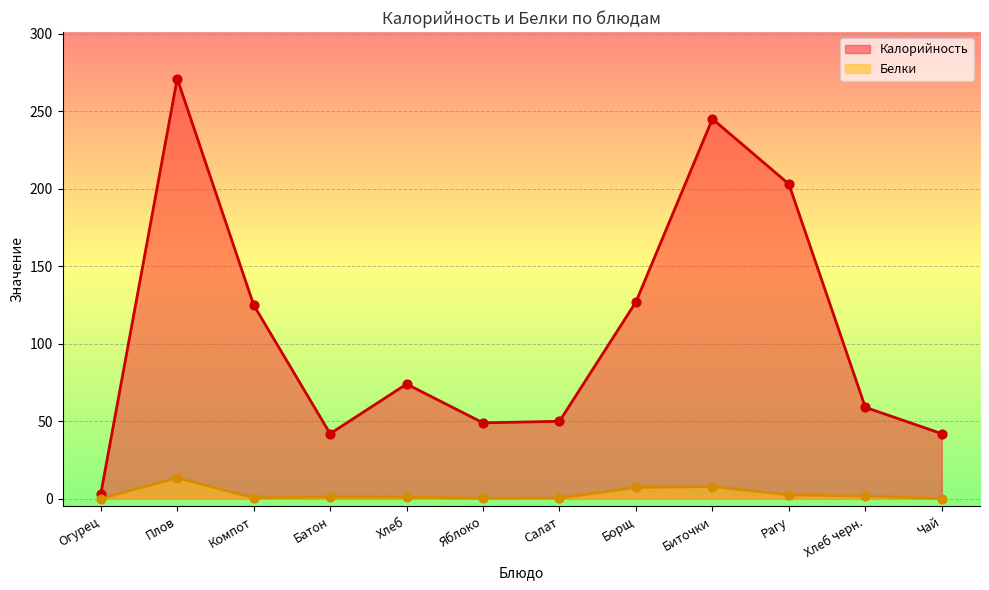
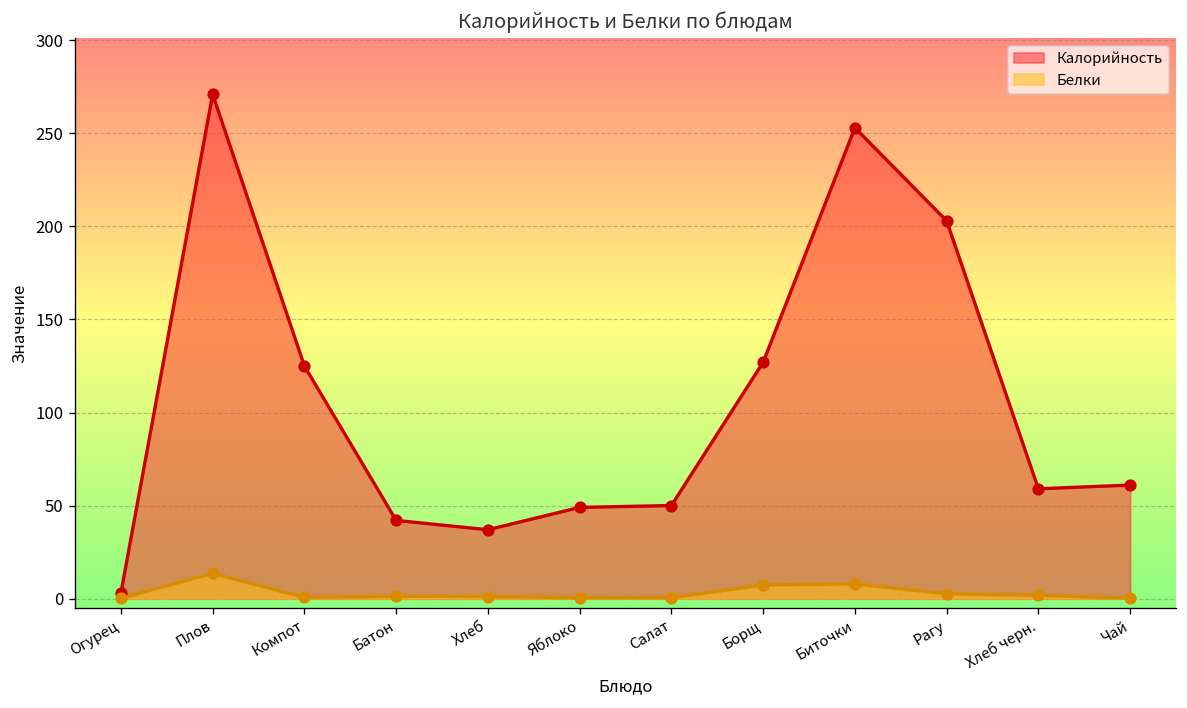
  {
    "Калорийность": {
      "Огурец": 3,
      "Плов": 271,
      "Компот": 125,
      "Батон": 42,
-     "Хлеб": 74,
+     "Хлеб": 37,
      "Яблоко": 49,
      "Салат": 50,
      "Борщ": 127,
-     "Биточки": 245,
+     "Биточки": 253,
      "Рагу": 203,
      "Хлеб черн.": 59,
-     "Чай": 42
+     "Чай": 61
    },
    "Белки": {
      "Огурец": 0,
      "Плов": 14,
      "Компот": 1,
      "Батон": 1,
      "Хлеб": 1,
      "Яблоко": 0,
      "Салат": 1,
      "Борщ": 7,
      "Биточки": 8,
      "Рагу": 3,
      "Хлеб черн.": 2,
      "Чай": 0
    }
  }
